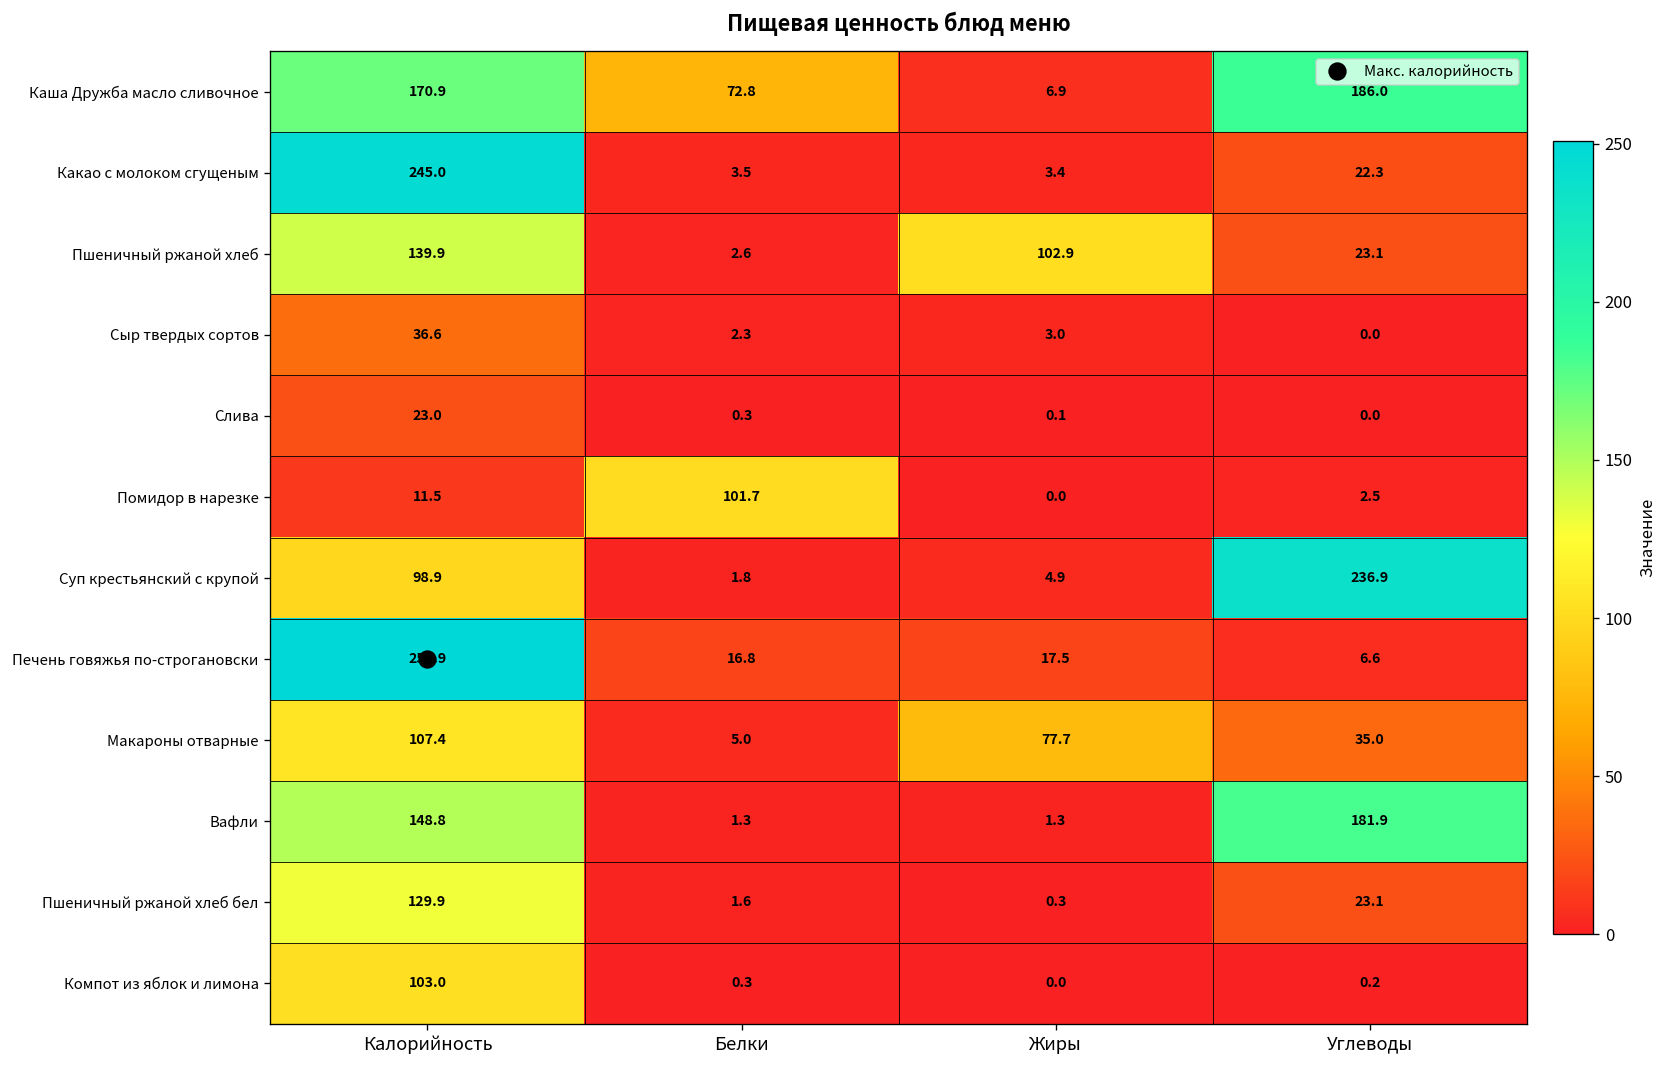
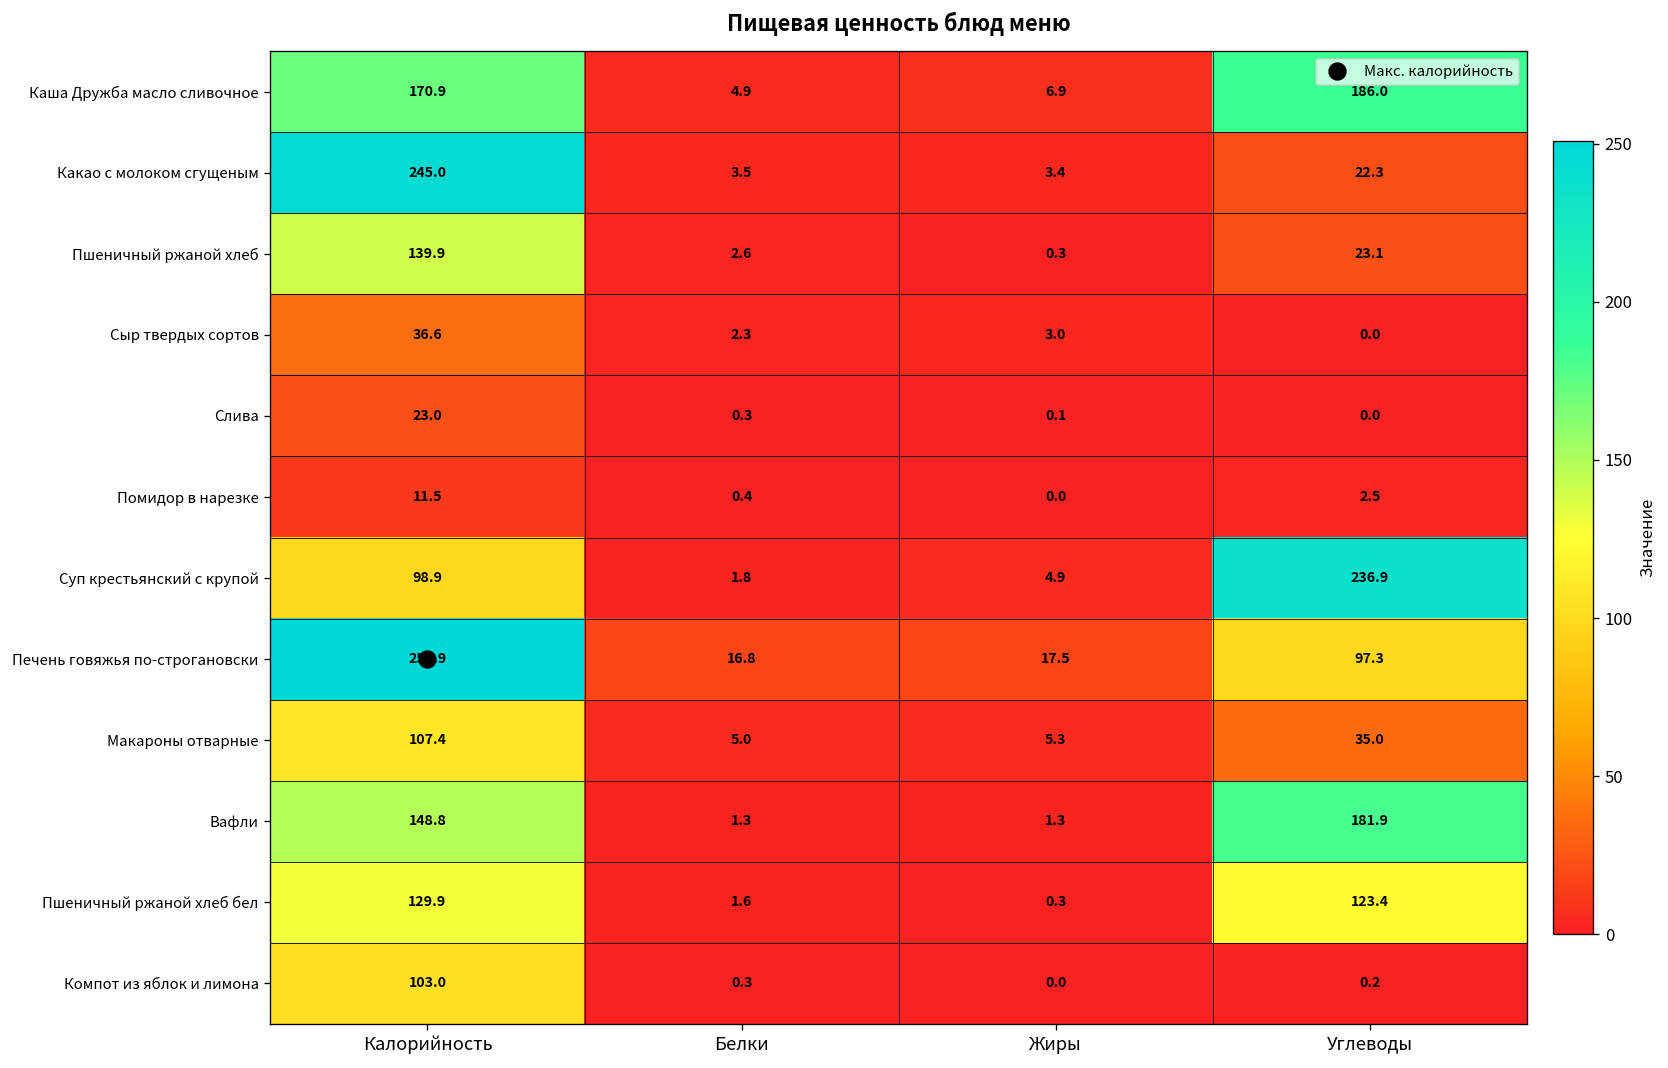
  {
    "Каша Дружба масло сливочное": {
      "Калорийность": 170.9,
-     "Белки": 72.8,
+     "Белки": 4.9,
      "Жиры": 6.9
    },
    "Какао с молоком сгущеным": {
      "Калорийность": 245.0,
      "Белки": 3.5,
      "Жиры": 3.4,
      "Углеводы": 22.3
    },
    "Пшеничный ржаной хлеб": {
      "Калорийность": 139.9,
      "Белки": 2.6,
-     "Жиры": 102.9,
+     "Жиры": 0.3,
      "Углеводы": 23.1
    },
    "Сыр твердых сортов": {
      "Калорийность": 36.6,
      "Белки": 2.3,
      "Жиры": 3.0,
      "Углеводы": 0.0
    },
    "Слива": {
      "Калорийность": 23.0,
      "Белки": 0.3,
      "Жиры": 0.1,
      "Углеводы": 0.0
    },
    "Помидор в нарезке": {
      "Калорийность": 11.5,
-     "Белки": 101.7,
+     "Белки": 0.4,
      "Жиры": 0.0,
      "Углеводы": 2.5
    },
    "Суп крестьянский с крупой": {
      "Калорийность": 98.9,
      "Белки": 1.8,
      "Жиры": 4.9,
      "Углеводы": 236.9
    },
    "Печень говяжья по-строгановски": {
      "Белки": 16.8,
      "Жиры": 17.5,
-     "Углеводы": 6.6
+     "Углеводы": 97.3
    },
    "Макароны отварные": {
      "Калорийность": 107.4,
      "Белки": 5.0,
-     "Жиры": 77.7,
+     "Жиры": 5.3,
      "Углеводы": 35.0
    },
    "Вафли": {
      "Калорийность": 148.8,
      "Белки": 1.3,
      "Жиры": 1.3,
      "Углеводы": 181.9
    },
    "Пшеничный ржаной хлеб бел": {
      "Калорийность": 129.9,
      "Белки": 1.6,
      "Жиры": 0.3,
-     "Углеводы": 23.1
+     "Углеводы": 123.4
    },
    "Компот из яблок и лимона": {
      "Калорийность": 103.0,
      "Белки": 0.3,
      "Жиры": 0.0,
      "Углеводы": 0.2
    }
  }
